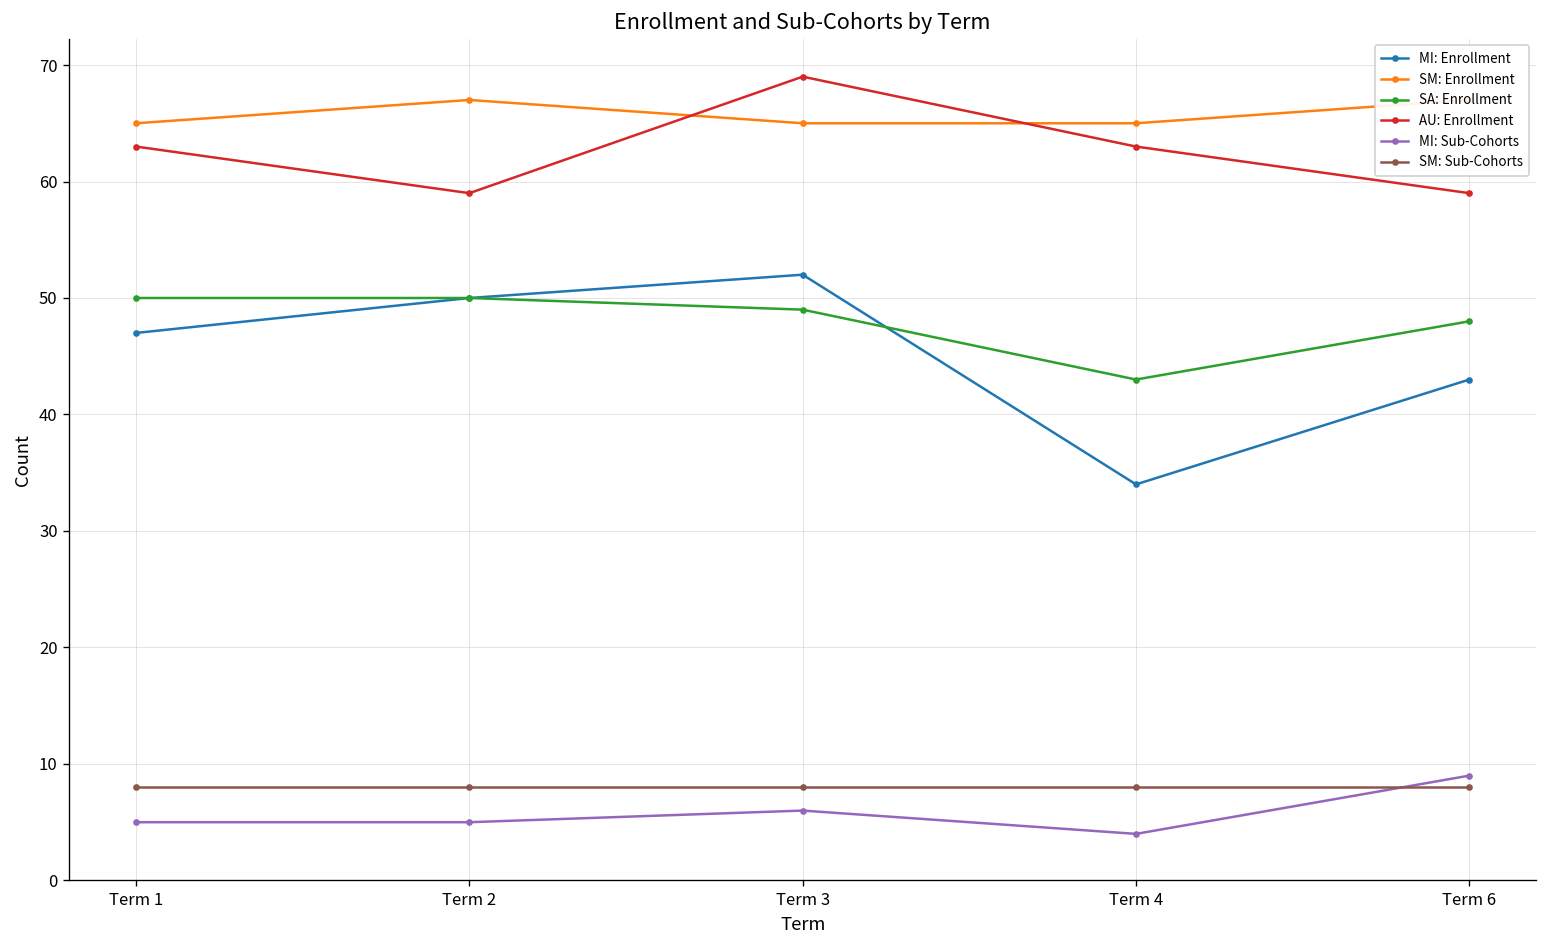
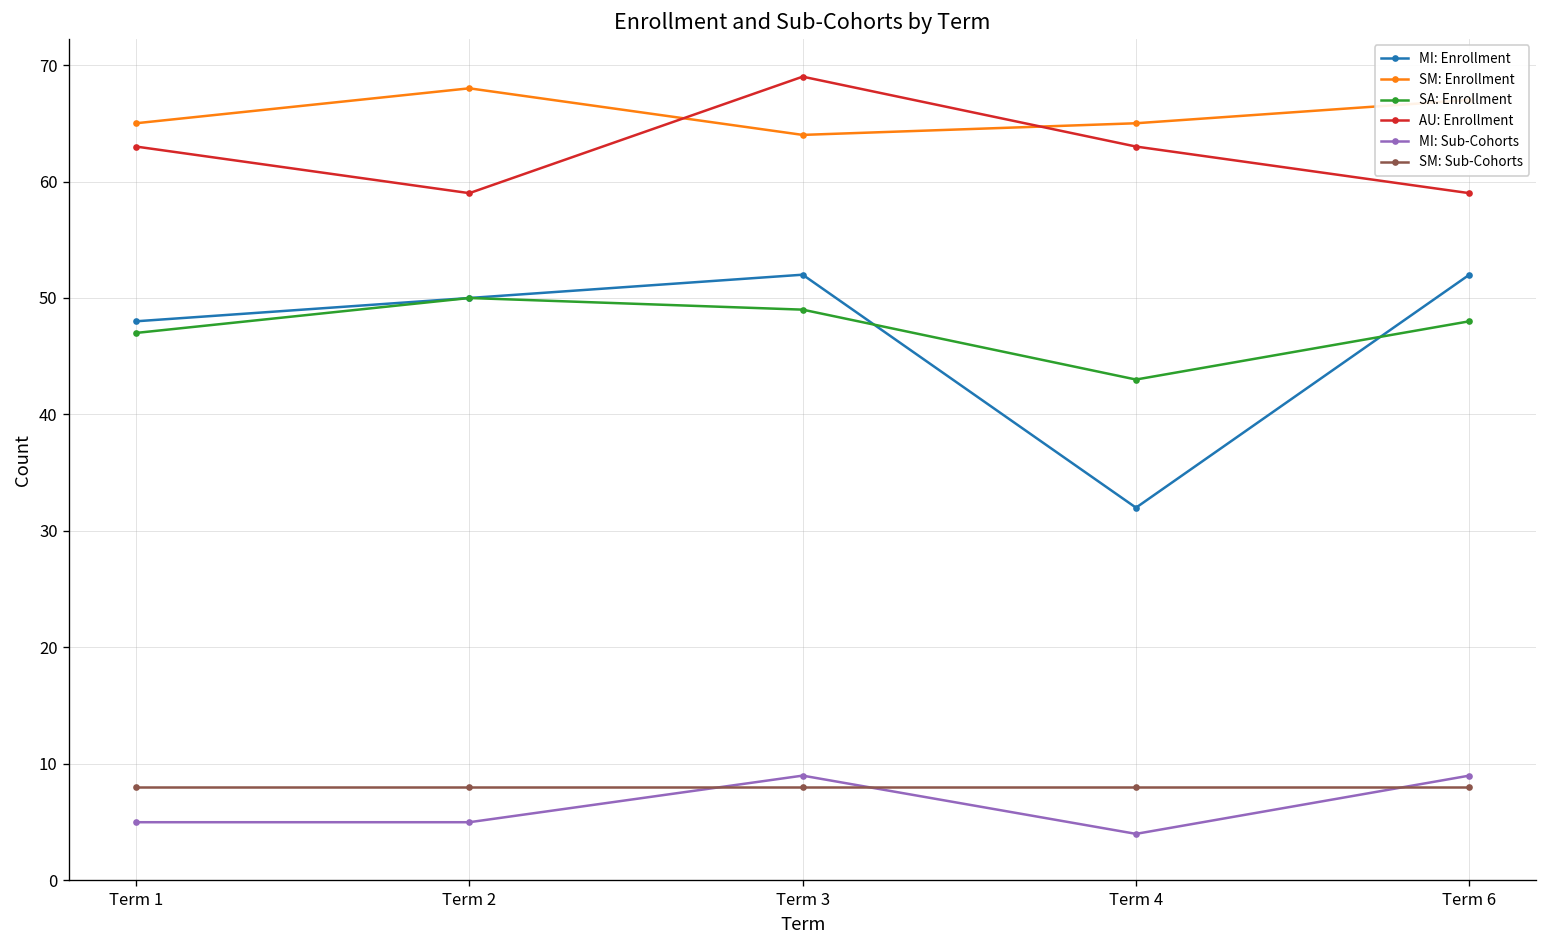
  {
    "MI: Enrollment": {
-     "Term 1": 47,
+     "Term 1": 48,
      "Term 3": 52,
-     "Term 4": 34,
-     "Term 6": 43
+     "Term 4": 32,
+     "Term 6": 52
    },
    "SM: Enrollment": {
      "Term 1": 65,
-     "Term 2": 67,
-     "Term 3": 65,
+     "Term 2": 68,
+     "Term 3": 64,
      "Term 4": 65
    },
    "SA: Enrollment": {
-     "Term 1": 50,
+     "Term 1": 47,
      "Term 3": 49,
      "Term 4": 43,
      "Term 6": 48
    },
    "AU: Enrollment": {
      "Term 1": 63,
      "Term 2": 59,
      "Term 3": 69,
      "Term 4": 63,
      "Term 6": 59
    },
    "MI: Sub-Cohorts": {
      "Term 1": 5,
      "Term 2": 5,
-     "Term 3": 6,
+     "Term 3": 9,
      "Term 4": 4,
      "Term 6": 9
    },
    "SM: Sub-Cohorts": {
      "Term 1": 8,
      "Term 2": 8,
      "Term 3": 8,
      "Term 4": 8,
      "Term 6": 8
    }
  }
